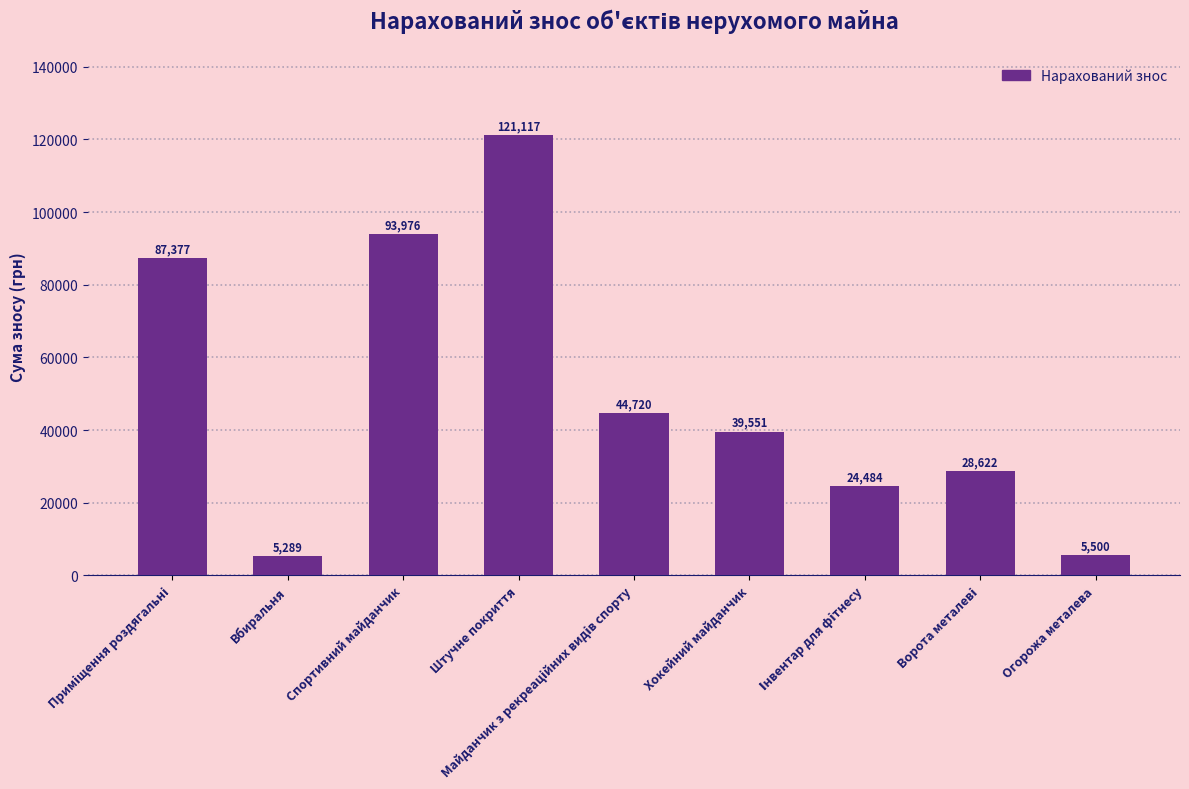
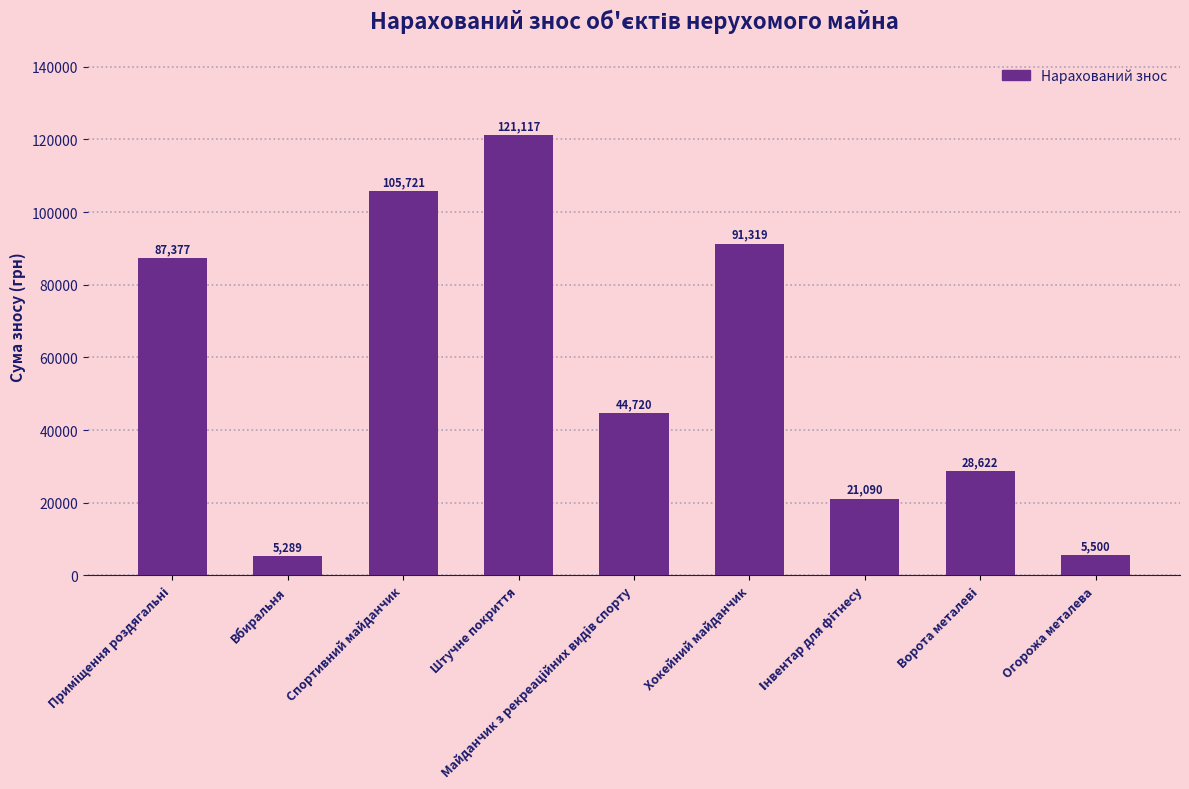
  {
    "Приміщення роздягальні": "87,377",
    "Вбиральня": "5,289",
-   "Спортивний майданчик": "93,976",
+   "Спортивний майданчик": "105,721",
    "Штучне покриття": "121,117",
    "Майданчик з рекреаційних видів спорту": "44,720",
-   "Хокейний майданчик": "39,551",
-   "Інвентар для фітнесу": "24,484",
+   "Хокейний майданчик": "91,319",
+   "Інвентар для фітнесу": "21,090",
    "Ворота металеві": "28,622",
    "Огорожа металева": "5,500"
  }
